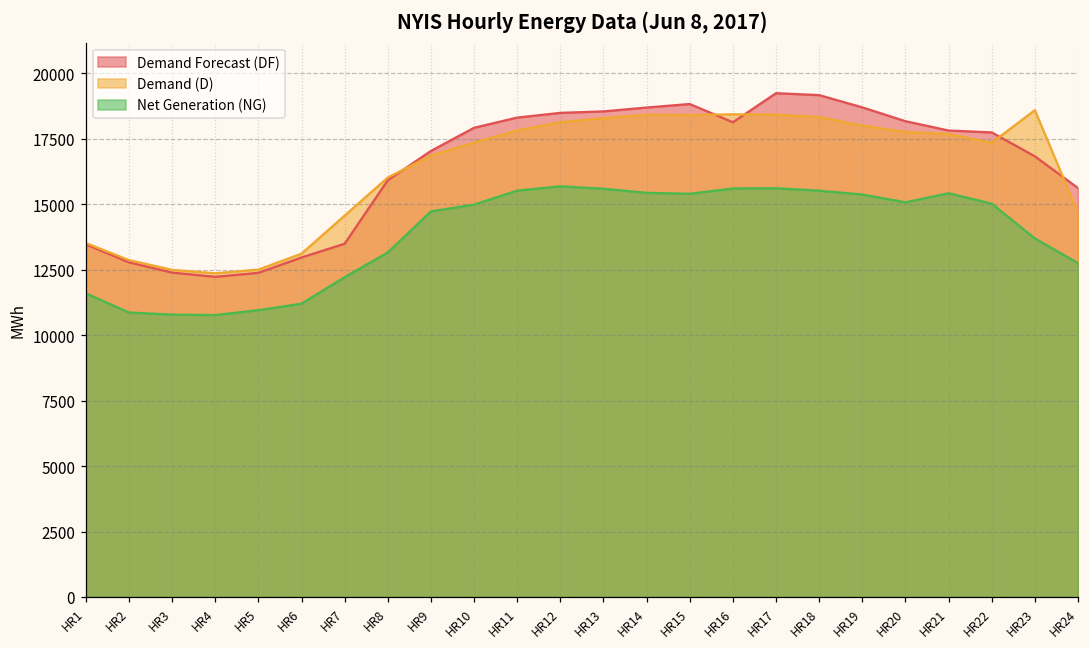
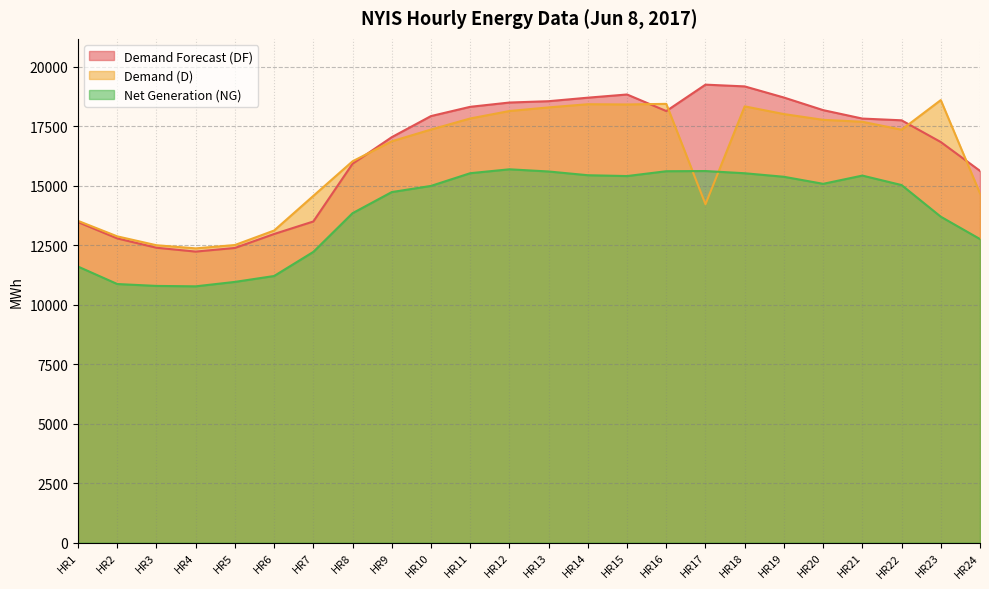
  {
    "Demand Forecast (DF)": {
      "HR4": 12200,
      "HR5": 12400,
      "HR6": 13000,
      "HR7": 13500,
      "HR9": 17000,
      "HR10": 17900,
      "HR11": 18300,
      "HR12": 18500,
      "HR13": 18500,
      "HR14": 18700,
      "HR15": 18800,
      "HR16": 18100,
      "HR17": 19200,
      "HR18": 19200,
      "HR19": 18700,
      "HR20": 18200,
      "HR21": 17800,
      "HR22": 17700,
      "HR23": 16800,
      "HR24": 15600
    },
    "Demand (D)": {
      "HR4": 12400,
      "HR5": 12500,
      "HR6": 13100,
      "HR7": 14600,
      "HR9": 16900,
      "HR10": 17400,
      "HR11": 17800,
      "HR12": 18100,
      "HR13": 18300,
      "HR14": 18400,
      "HR15": 18400,
      "HR16": 18400,
-     "HR17": 18400,
+     "HR17": 14200,
      "HR18": 18300,
      "HR19": 18000,
      "HR20": 17800,
      "HR21": 17700,
      "HR22": 17400,
      "HR23": 18600,
      "HR24": 14700
    },
    "Net Generation (NG)": {
      "HR1": 11600,
      "HR2": 10900,
      "HR3": 10800,
      "HR4": 10800,
      "HR5": 11000,
      "HR6": 11200,
      "HR7": 12200,
-     "HR8": 13200,
+     "HR8": 13800,
      "HR9": 14700,
      "HR10": 15000,
      "HR11": 15500,
      "HR12": 15700,
      "HR13": 15600,
      "HR14": 15400,
      "HR15": 15400,
      "HR16": 15600,
      "HR17": 15600,
      "HR18": 15500,
      "HR19": 15400,
      "HR20": 15100,
      "HR21": 15400,
      "HR22": 15000,
      "HR23": 13700,
      "HR24": 12800
    }
  }
